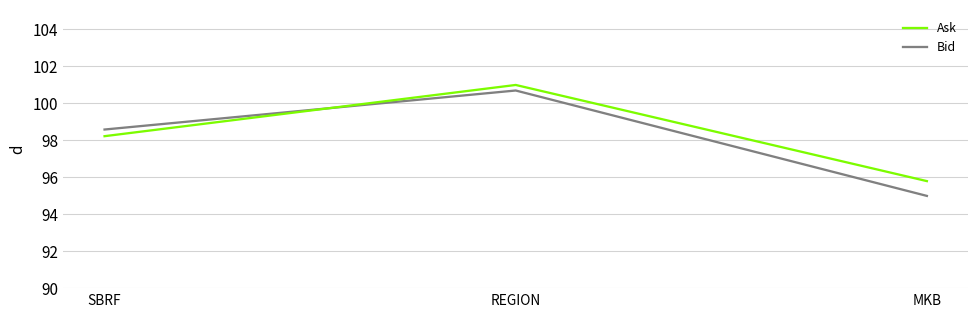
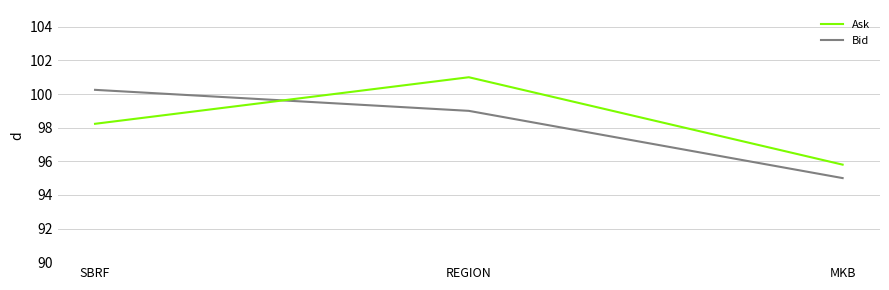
  {
    "Ask": {
      "SBRF": 98.2,
      "REGION": 101.0,
      "MKB": 95.8
    },
    "Bid": {
-     "SBRF": 98.6,
-     "REGION": 100.7,
+     "SBRF": 100.3,
+     "REGION": 99.0,
      "MKB": 95.0
    }
  }
